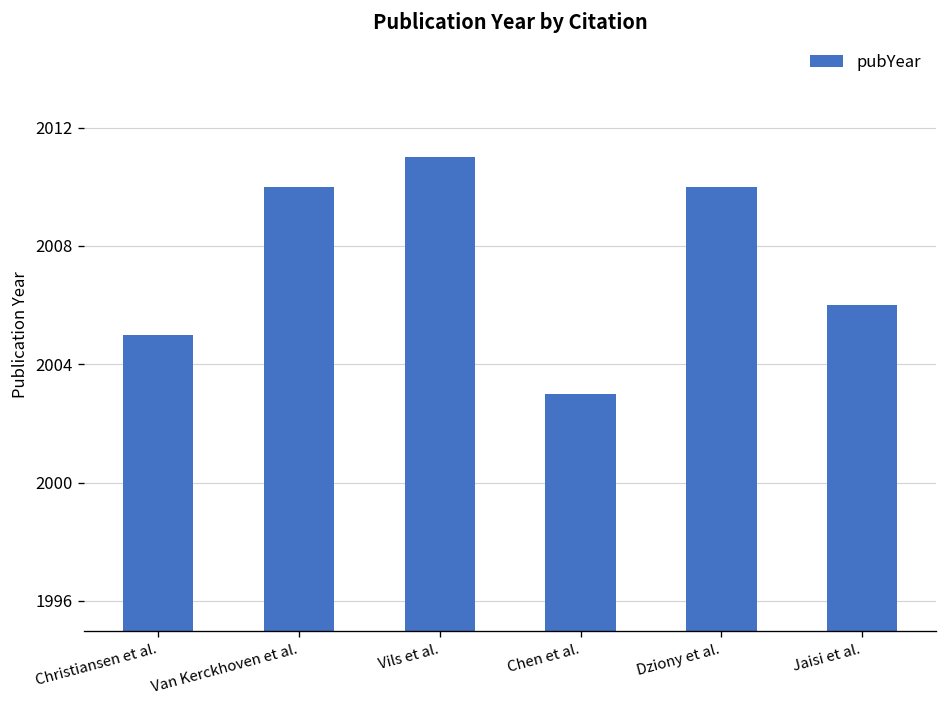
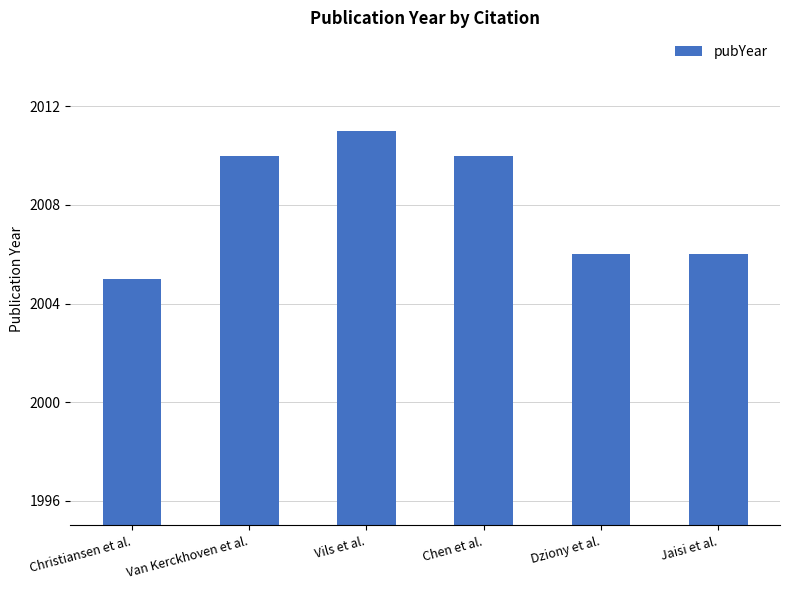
  {
    "Christiansen et al.": 2005,
    "Van Kerckhoven et al.": 2010,
    "Vils et al.": 2011,
-   "Chen et al.": 2003,
-   "Dziony et al.": 2010,
+   "Chen et al.": 2010,
+   "Dziony et al.": 2006,
    "Jaisi et al.": 2006
  }
